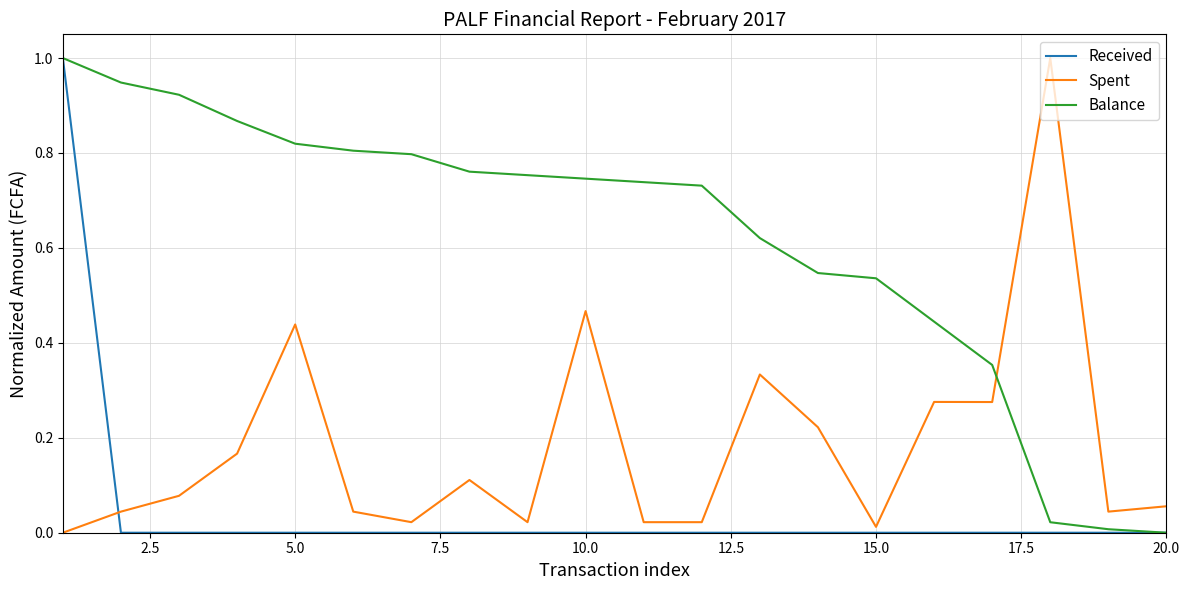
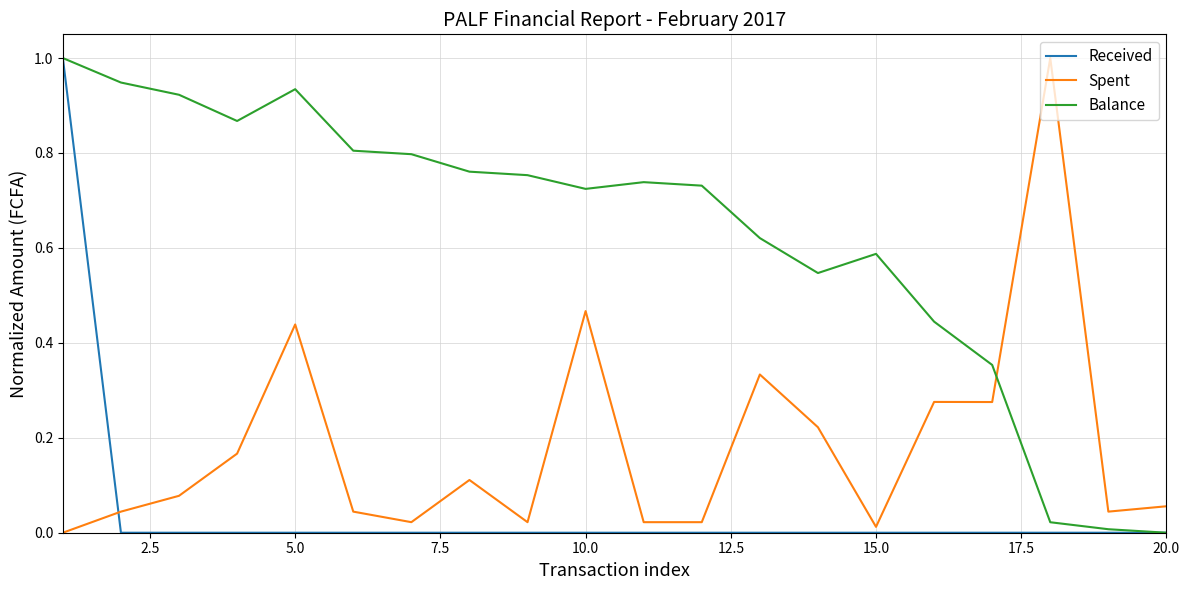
  {
    "Received": {
      "5.0": 0.00,
      "10.0": 0.00,
      "15.0": 0.00
    },
    "Spent": {
      "5.0": 0.44,
      "10.0": 0.47,
      "15.0": 0.01,
      "20.0": 0.06
    },
    "Balance": {
-     "5.0": 0.82,
-     "10.0": 0.75,
-     "15.0": 0.54
+     "5.0": 0.93,
+     "10.0": 0.72,
+     "15.0": 0.59
    }
  }
